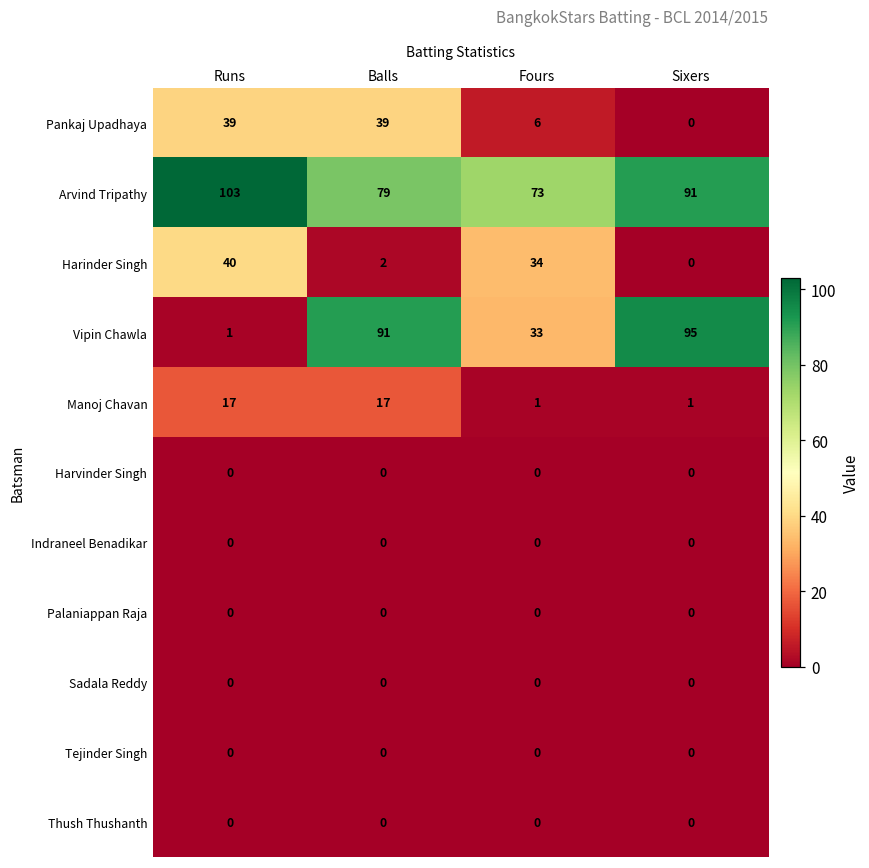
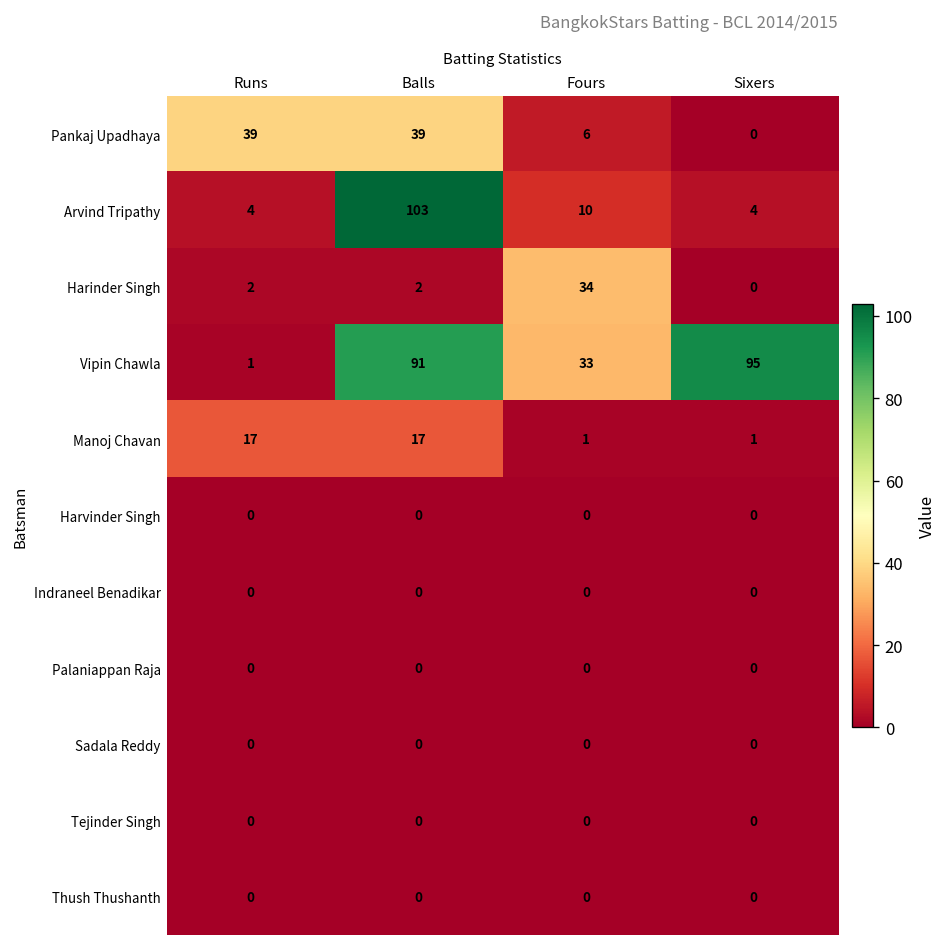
  {
    "Pankaj Upadhaya": {
      "Runs": 39,
      "Balls": 39,
      "Fours": 6,
      "Sixers": 0
    },
    "Arvind Tripathy": {
-     "Runs": 103,
-     "Balls": 79,
-     "Fours": 73,
-     "Sixers": 91
+     "Runs": 4,
+     "Balls": 103,
+     "Fours": 10,
+     "Sixers": 4
    },
    "Harinder Singh": {
-     "Runs": 40,
+     "Runs": 2,
      "Balls": 2,
      "Fours": 34,
      "Sixers": 0
    },
    "Vipin Chawla": {
      "Runs": 1,
      "Balls": 91,
      "Fours": 33,
      "Sixers": 95
    },
    "Manoj Chavan": {
      "Runs": 17,
      "Balls": 17,
      "Fours": 1,
      "Sixers": 1
    },
    "Harvinder Singh": {
      "Runs": 0,
      "Balls": 0,
      "Fours": 0,
      "Sixers": 0
    },
    "Indraneel Benadikar": {
      "Runs": 0,
      "Balls": 0,
      "Fours": 0,
      "Sixers": 0
    },
    "Palaniappan Raja": {
      "Runs": 0,
      "Balls": 0,
      "Fours": 0,
      "Sixers": 0
    },
    "Sadala Reddy": {
      "Runs": 0,
      "Balls": 0,
      "Fours": 0,
      "Sixers": 0
    },
    "Tejinder Singh": {
      "Runs": 0,
      "Balls": 0,
      "Fours": 0,
      "Sixers": 0
    },
    "Thush Thushanth": {
      "Runs": 0,
      "Balls": 0,
      "Fours": 0,
      "Sixers": 0
    }
  }
